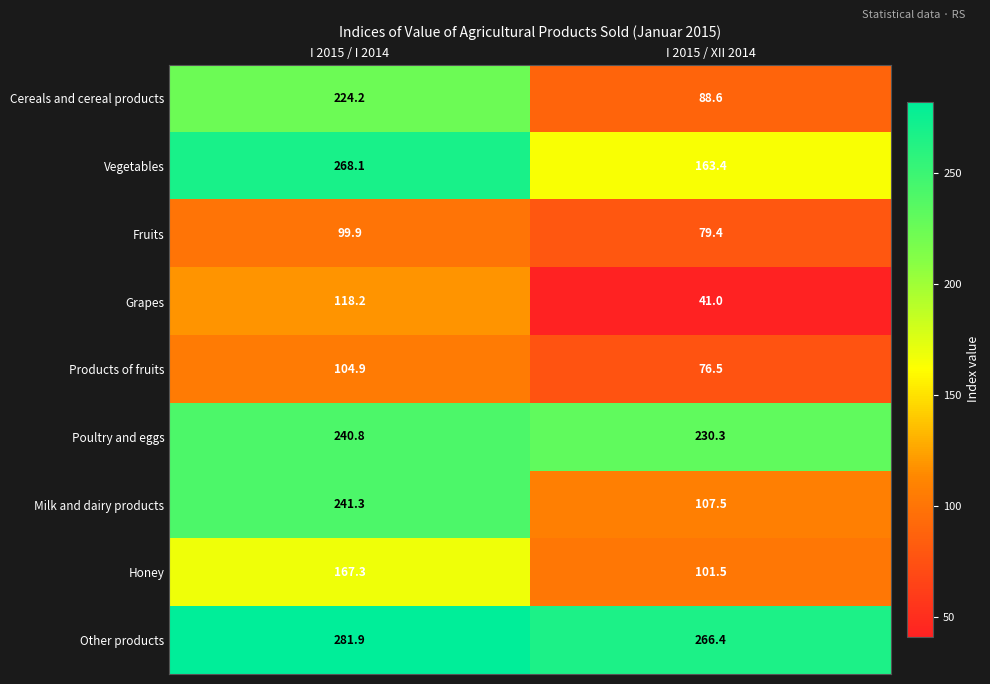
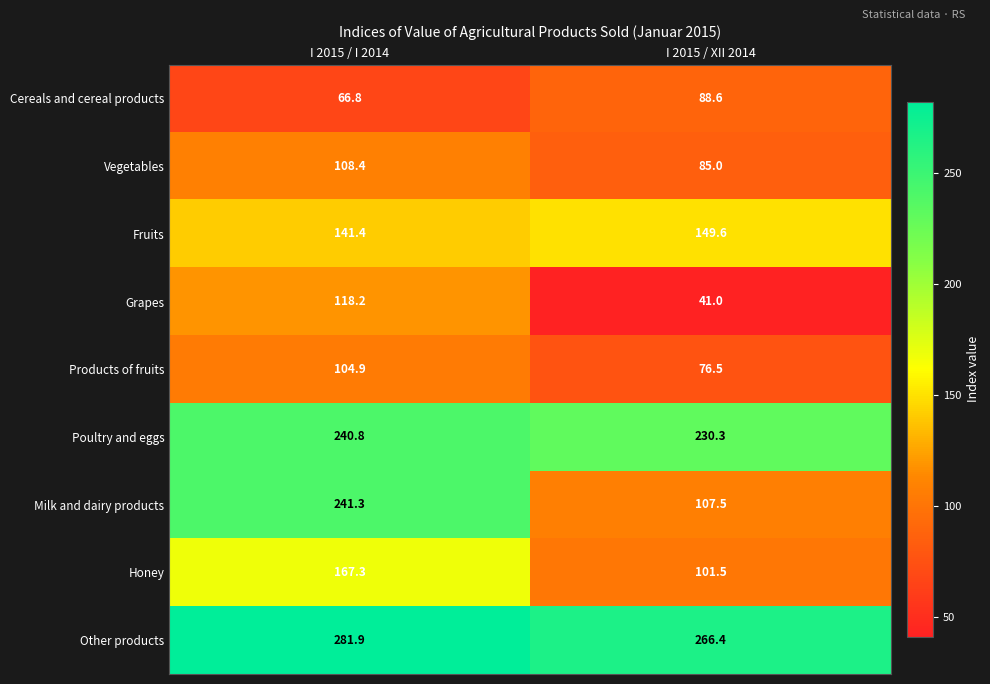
  {
    "Cereals and cereal products": {
-     "I 2015 / I 2014": 224.2,
+     "I 2015 / I 2014": 66.8,
      "I 2015 / XII 2014": 88.6
    },
    "Vegetables": {
-     "I 2015 / I 2014": 268.1,
-     "I 2015 / XII 2014": 163.4
+     "I 2015 / I 2014": 108.4,
+     "I 2015 / XII 2014": 85.0
    },
    "Fruits": {
-     "I 2015 / I 2014": 99.9,
-     "I 2015 / XII 2014": 79.4
+     "I 2015 / I 2014": 141.4,
+     "I 2015 / XII 2014": 149.6
    },
    "Grapes": {
      "I 2015 / I 2014": 118.2,
      "I 2015 / XII 2014": 41.0
    },
    "Products of fruits": {
      "I 2015 / I 2014": 104.9,
      "I 2015 / XII 2014": 76.5
    },
    "Poultry and eggs": {
      "I 2015 / I 2014": 240.8,
      "I 2015 / XII 2014": 230.3
    },
    "Milk and dairy products": {
      "I 2015 / I 2014": 241.3,
      "I 2015 / XII 2014": 107.5
    },
    "Honey": {
      "I 2015 / I 2014": 167.3,
      "I 2015 / XII 2014": 101.5
    },
    "Other products": {
      "I 2015 / I 2014": 281.9,
      "I 2015 / XII 2014": 266.4
    }
  }
